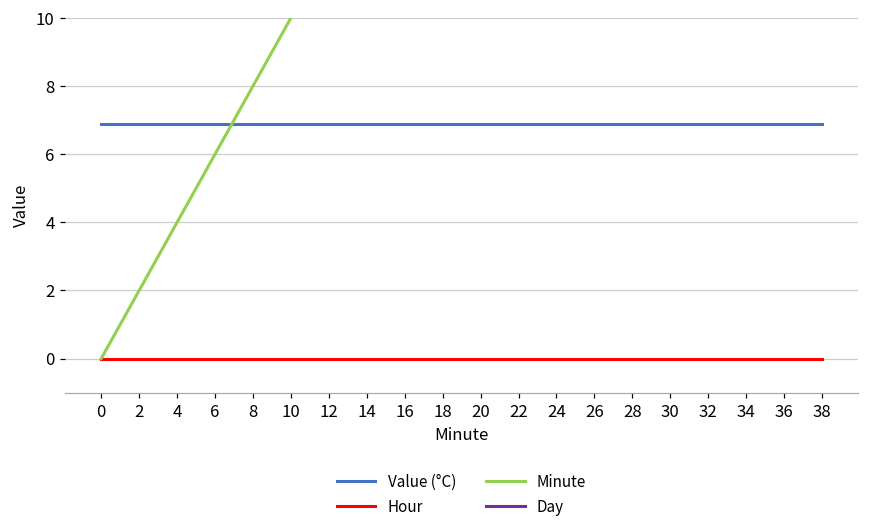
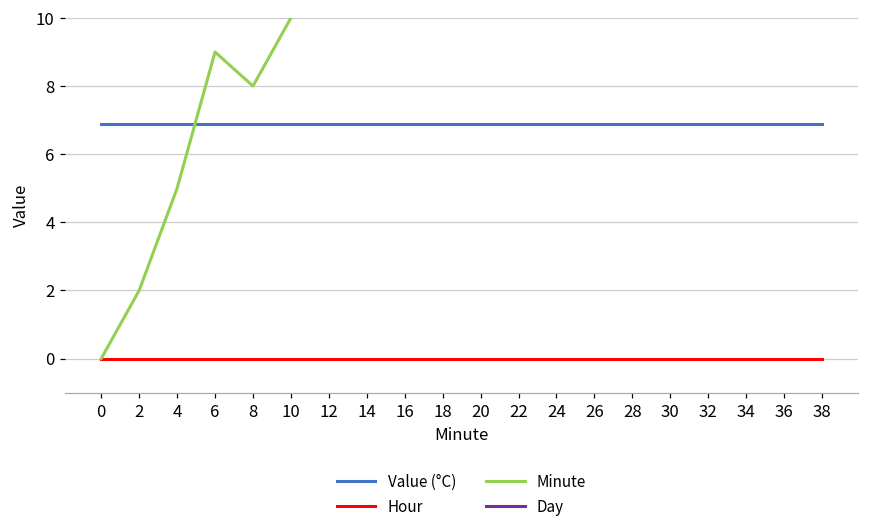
  {
    "Value (°C)": {
      "0": 6.9,
      "2": 6.9,
      "4": 6.9,
      "6": 6.9,
      "8": 6.9,
      "10": 6.9,
      "12": 6.9,
      "14": 6.9,
      "16": 6.9,
      "18": 6.9,
      "20": 6.9,
      "22": 6.9,
      "24": 6.9,
      "26": 6.9,
      "28": 6.9,
      "30": 6.9,
      "32": 6.9,
      "34": 6.9,
      "36": 6.9,
      "38": 6.9
    },
    "Hour": {
      "2": 0,
      "4": 0,
      "6": 0,
      "8": 0,
      "10": 0,
      "12": 0,
      "14": 0,
      "16": 0,
      "18": 0,
      "20": 0,
      "22": 0,
      "24": 0,
      "26": 0,
      "28": 0,
      "30": 0,
      "32": 0,
      "34": 0,
      "36": 0,
      "38": 0
    },
    "Minute": {
      "2": 2,
-     "4": 4,
-     "6": 6,
+     "4": 5,
+     "6": 9,
      "8": 8,
      "10": 10
    }
  }
